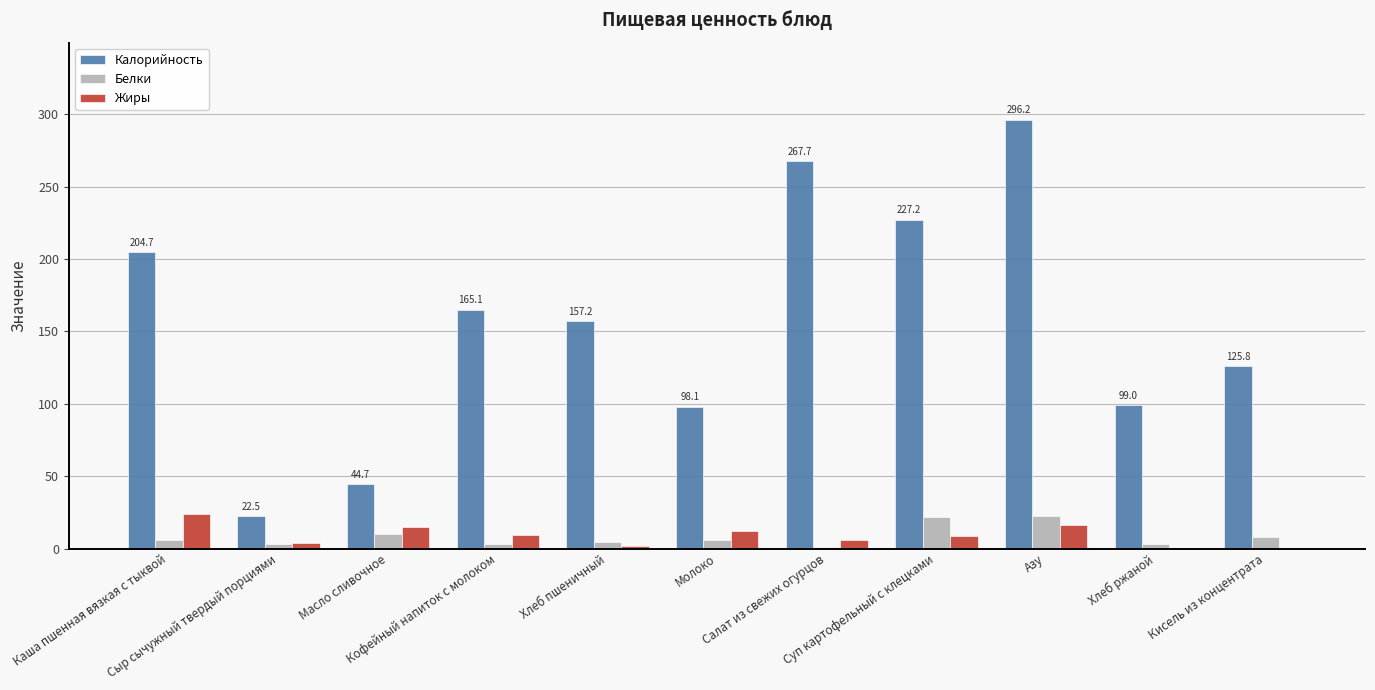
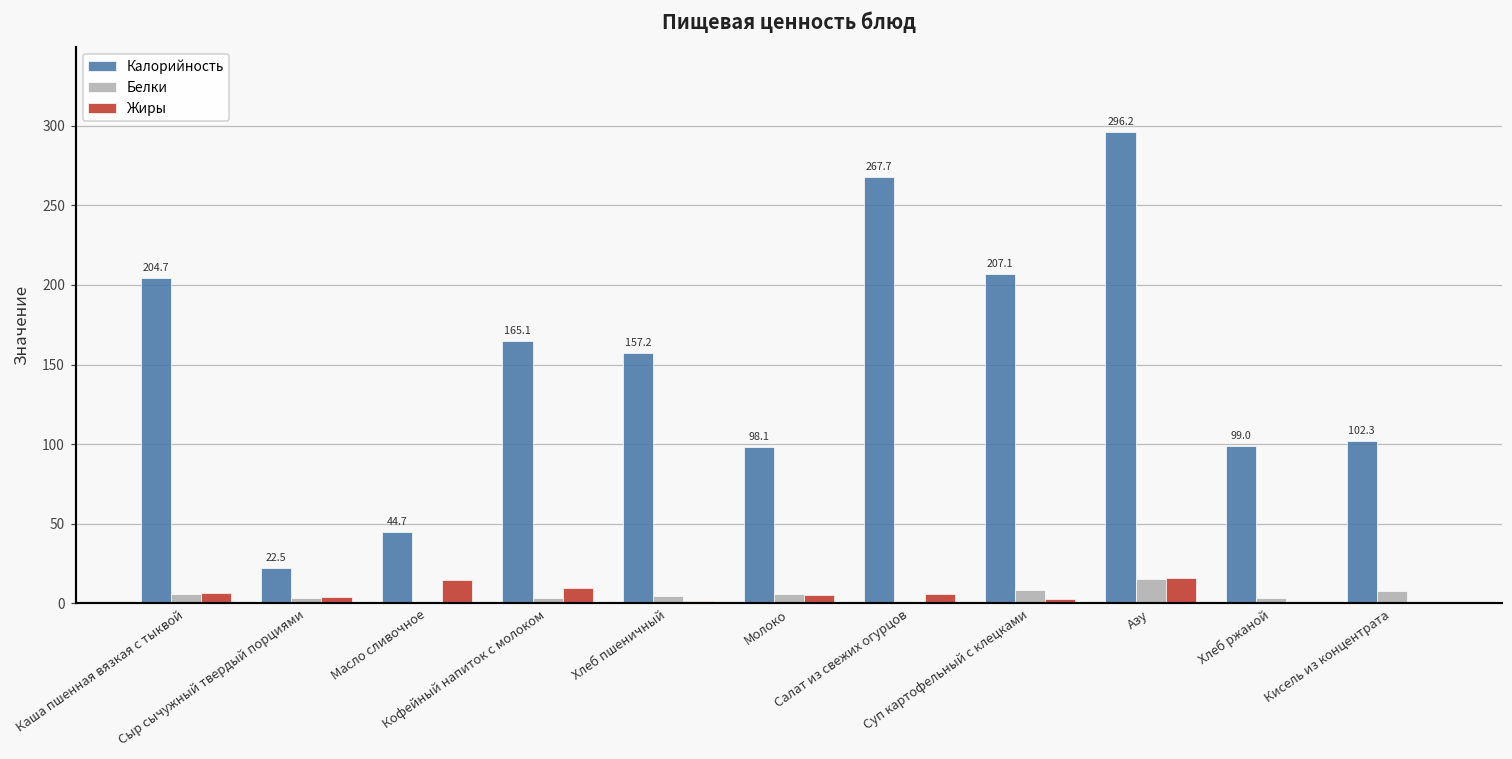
  {
    "Калорийность": {
      "Каша пшенная вязкая с тыквой": 204.7,
      "Сыр сычужный твердый порциями": 22.5,
      "Масло сливочное": 44.7,
      "Кофейный напиток с молоком": 165.1,
      "Хлеб пшеничный": 157.2,
      "Молоко": 98.1,
      "Салат из свежих огурцов": 267.7,
-     "Суп картофельный с клецками": 227.2,
+     "Суп картофельный с клецками": 207.1,
      "Азу": 296.2,
      "Хлеб ржаной": 99.0,
-     "Кисель из концентрата": 125.8
+     "Кисель из концентрата": 102.3
    },
    "Белки": {
      "Каша пшенная вязкая с тыквой": 6,
      "Сыр сычужный твердый порциями": 3,
-     "Масло сливочное": 10,
+     "Масло сливочное": 0,
      "Кофейный напиток с молоком": 3,
      "Хлеб пшеничный": 5,
      "Молоко": 6,
-     "Суп картофельный с клецками": 22,
-     "Азу": 22,
+     "Суп картофельный с клецками": 8,
+     "Азу": 15,
      "Хлеб ржаной": 3,
      "Кисель из концентрата": 8
    },
    "Жиры": {
-     "Каша пшенная вязкая с тыквой": 24,
+     "Каша пшенная вязкая с тыквой": 6,
      "Сыр сычужный твердый порциями": 4,
      "Масло сливочное": 15,
      "Кофейный напиток с молоком": 9,
      "Хлеб пшеничный": 2,
-     "Молоко": 12,
+     "Молоко": 5,
      "Салат из свежих огурцов": 6,
-     "Суп картофельный с клецками": 9,
+     "Суп картофельный с клецками": 3,
      "Азу": 16,
      "Кисель из концентрата": 0
    }
  }
